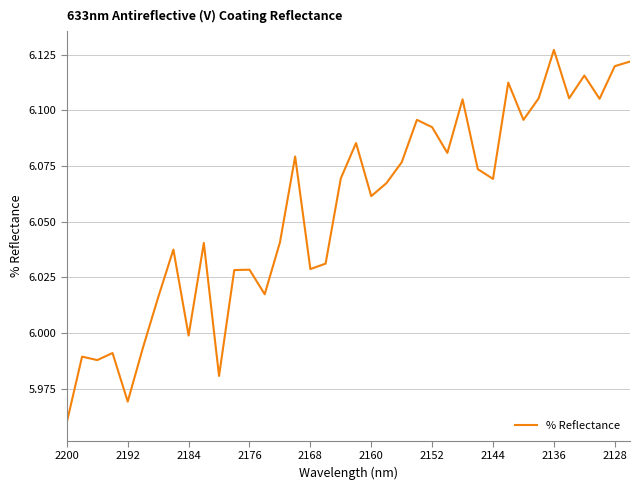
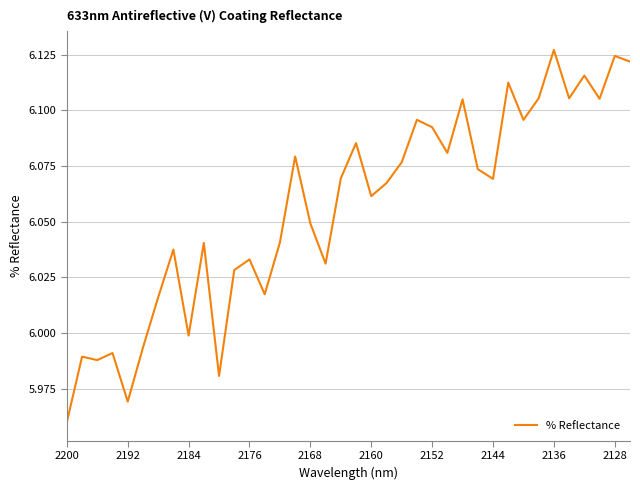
  {
    "2200": 5.960,
    "2192": 5.969,
    "2184": 5.999,
-   "2176": 6.028,
-   "2168": 6.029,
+   "2176": 6.033,
+   "2168": 6.049,
    "2160": 6.061,
    "2152": 6.092,
    "2144": 6.069,
    "2136": 6.127,
-   "2128": 6.120
+   "2128": 6.124
  }
